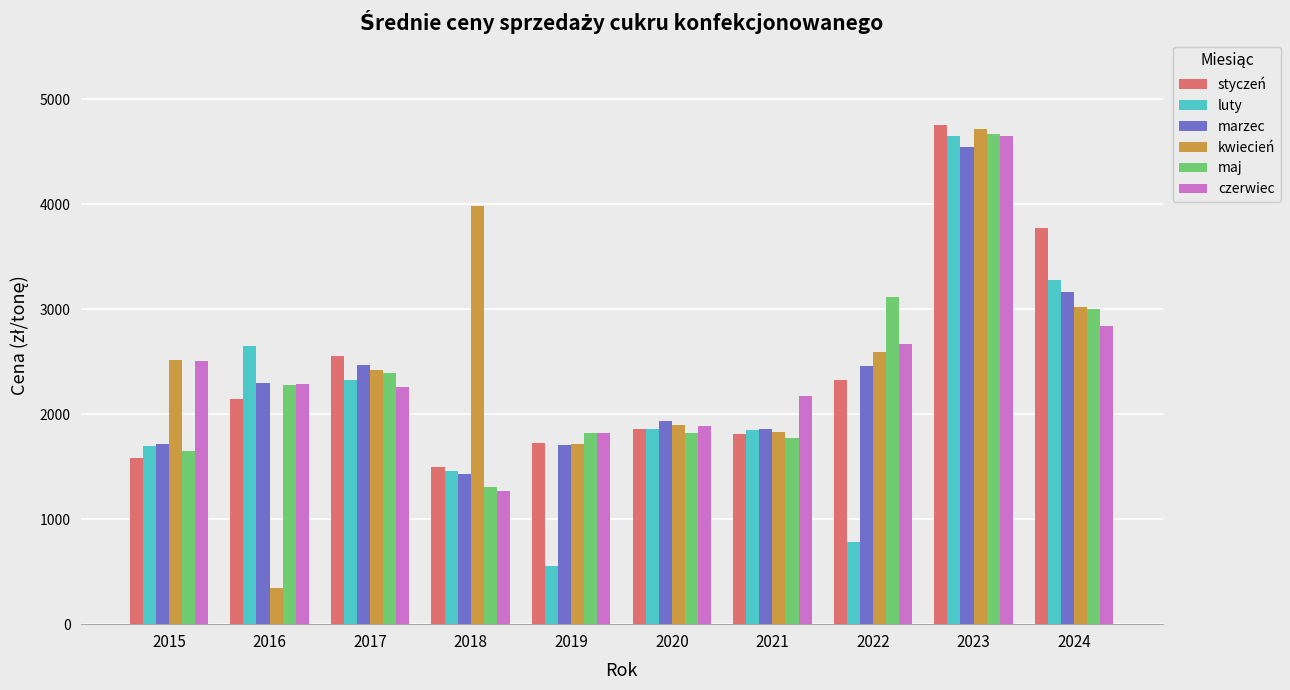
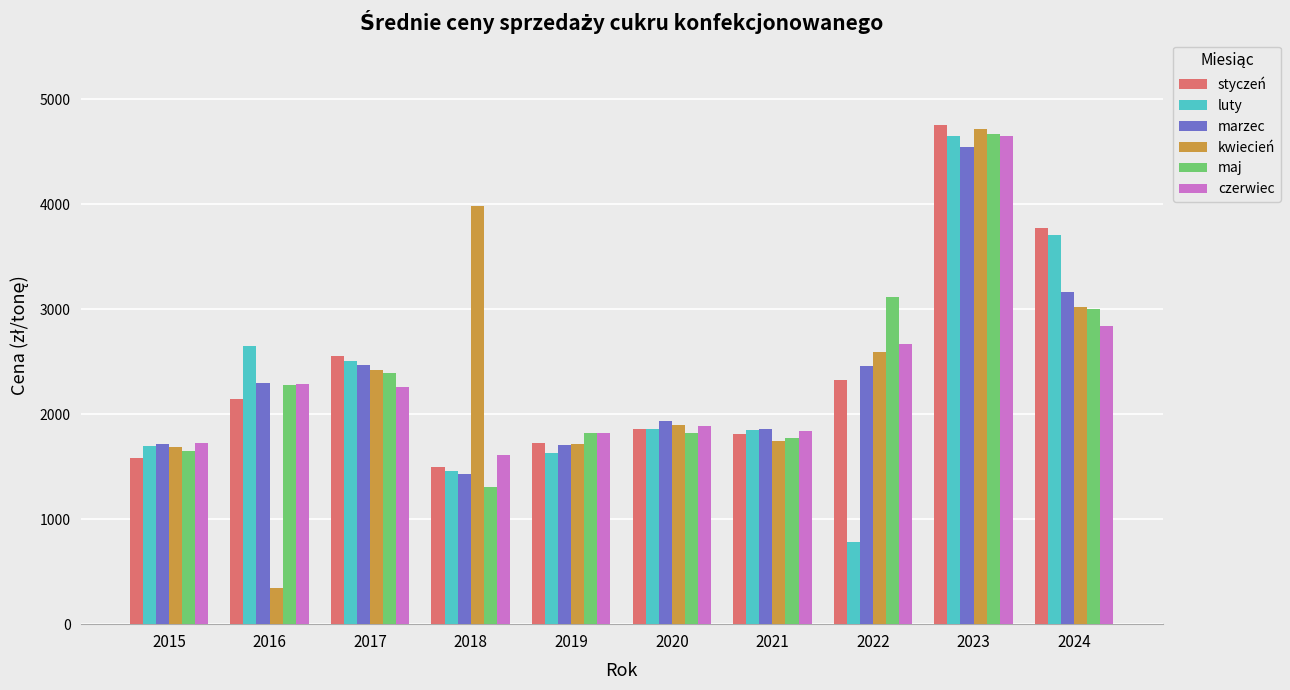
  {
    "styczeń": {
      "2015": 1580,
      "2016": 2140,
      "2017": 2550,
      "2018": 1500,
      "2019": 1730,
      "2020": 1860,
      "2021": 1810,
      "2022": 2320,
      "2023": 4750,
      "2024": 3780
    },
    "luty": {
      "2015": 1690,
      "2016": 2650,
-     "2017": 2320,
+     "2017": 2510,
      "2018": 1460,
-     "2019": 550,
+     "2019": 1630,
      "2020": 1860,
      "2021": 1850,
      "2022": 780,
      "2023": 4650,
-     "2024": 3280
+     "2024": 3710
    },
    "marzec": {
      "2015": 1710,
      "2016": 2300,
      "2017": 2470,
      "2018": 1430,
      "2019": 1700,
      "2020": 1930,
      "2021": 1860,
      "2022": 2460,
      "2023": 4550,
      "2024": 3160
    },
    "kwiecień": {
-     "2015": 2520,
+     "2015": 1690,
      "2016": 350,
      "2017": 2420,
      "2018": 3990,
      "2019": 1720,
      "2020": 1890,
-     "2021": 1830,
+     "2021": 1750,
      "2022": 2590,
      "2023": 4720,
      "2024": 3020
    },
    "maj": {
      "2015": 1650,
      "2016": 2280,
      "2017": 2390,
      "2018": 1310,
      "2019": 1820,
      "2020": 1820,
      "2021": 1770,
      "2022": 3120,
      "2023": 4670,
      "2024": 3000
    },
    "czerwiec": {
-     "2015": 2510,
+     "2015": 1720,
      "2016": 2290,
      "2017": 2260,
-     "2018": 1270,
+     "2018": 1610,
      "2019": 1820,
      "2020": 1880,
-     "2021": 2180,
+     "2021": 1840,
      "2022": 2660,
      "2023": 4650,
      "2024": 2840
    }
  }
